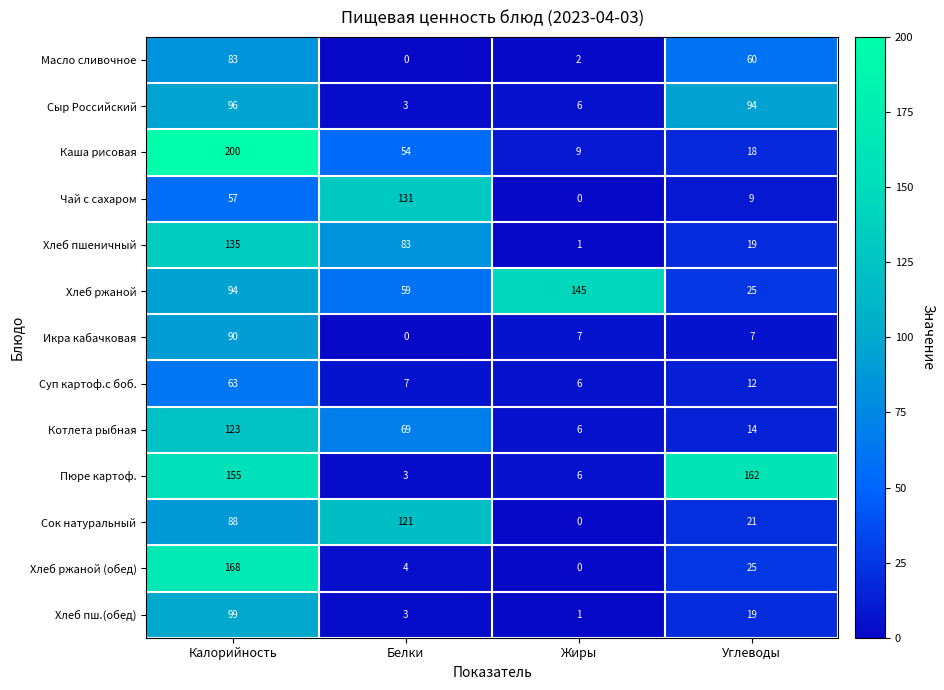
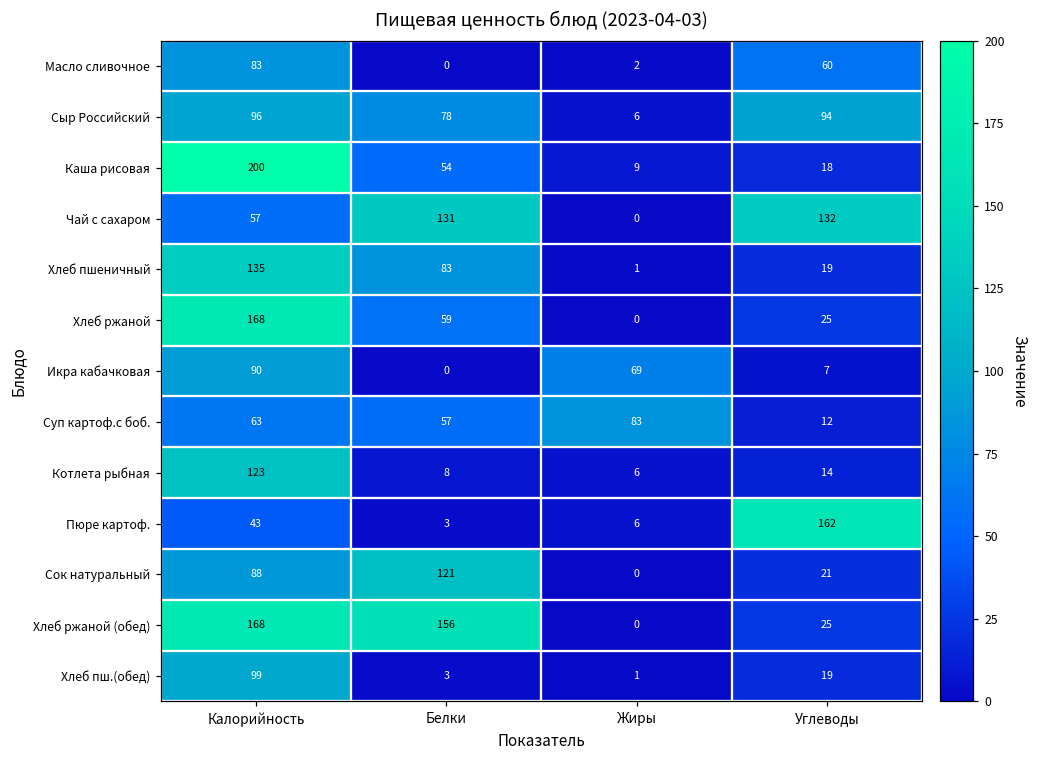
  {
    "Масло сливочное": {
      "Калорийность": 83,
      "Белки": 0,
      "Жиры": 2,
      "Углеводы": 60
    },
    "Сыр Российский": {
      "Калорийность": 96,
-     "Белки": 3,
+     "Белки": 78,
      "Жиры": 6,
      "Углеводы": 94
    },
    "Каша рисовая": {
      "Калорийность": 200,
      "Белки": 54,
      "Жиры": 9,
      "Углеводы": 18
    },
    "Чай с сахаром": {
      "Калорийность": 57,
      "Белки": 131,
      "Жиры": 0,
-     "Углеводы": 9
+     "Углеводы": 132
    },
    "Хлеб пшеничный": {
      "Калорийность": 135,
      "Белки": 83,
      "Жиры": 1,
      "Углеводы": 19
    },
    "Хлеб ржаной": {
-     "Калорийность": 94,
+     "Калорийность": 168,
      "Белки": 59,
-     "Жиры": 145,
+     "Жиры": 0,
      "Углеводы": 25
    },
    "Икра кабачковая": {
      "Калорийность": 90,
      "Белки": 0,
-     "Жиры": 7,
+     "Жиры": 69,
      "Углеводы": 7
    },
    "Суп картоф.с боб.": {
      "Калорийность": 63,
-     "Белки": 7,
-     "Жиры": 6,
+     "Белки": 57,
+     "Жиры": 83,
      "Углеводы": 12
    },
    "Котлета рыбная": {
      "Калорийность": 123,
-     "Белки": 69,
+     "Белки": 8,
      "Жиры": 6,
      "Углеводы": 14
    },
    "Пюре картоф.": {
-     "Калорийность": 155,
+     "Калорийность": 43,
      "Белки": 3,
      "Жиры": 6,
      "Углеводы": 162
    },
    "Сок натуральный": {
      "Калорийность": 88,
      "Белки": 121,
      "Жиры": 0,
      "Углеводы": 21
    },
    "Хлеб ржаной (обед)": {
      "Калорийность": 168,
-     "Белки": 4,
+     "Белки": 156,
      "Жиры": 0,
      "Углеводы": 25
    },
    "Хлеб пш.(обед)": {
      "Калорийность": 99,
      "Белки": 3,
      "Жиры": 1,
      "Углеводы": 19
    }
  }
